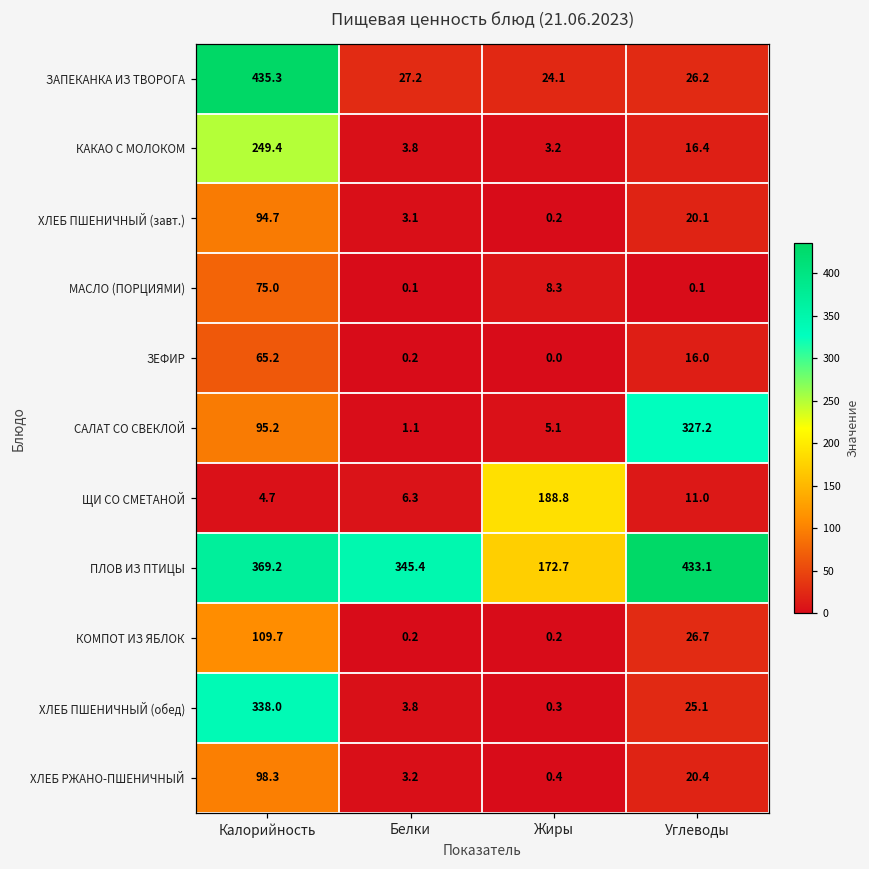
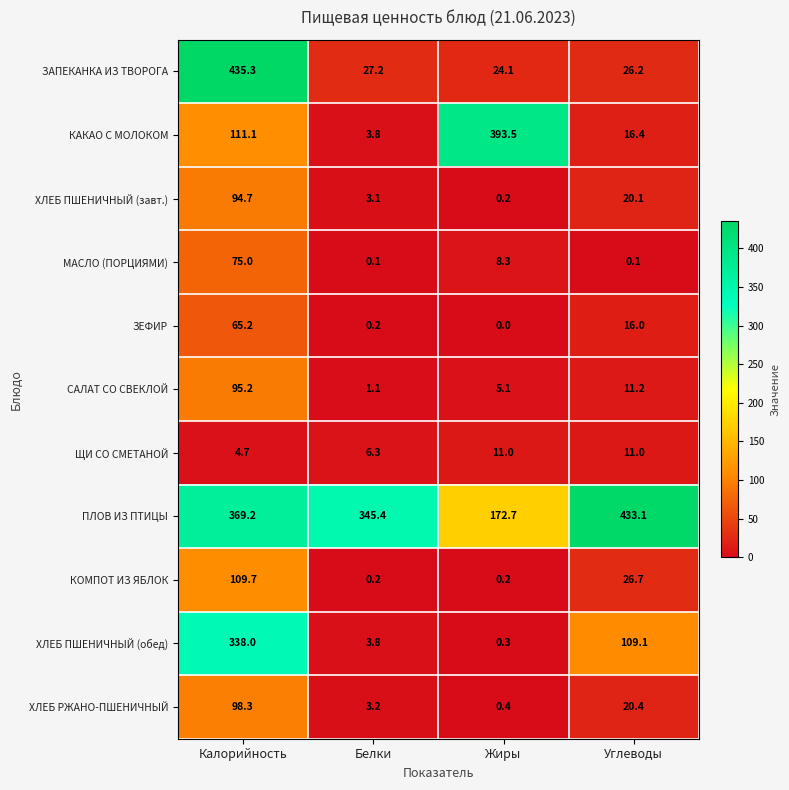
  {
    "ЗАПЕКАНКА ИЗ ТВОРОГА": {
      "Калорийность": 435.3,
      "Белки": 27.2,
      "Жиры": 24.1,
      "Углеводы": 26.2
    },
    "КАКАО С МОЛОКОМ": {
-     "Калорийность": 249.4,
+     "Калорийность": 111.1,
      "Белки": 3.8,
-     "Жиры": 3.2,
+     "Жиры": 393.5,
      "Углеводы": 16.4
    },
    "ХЛЕБ ПШЕНИЧНЫЙ (завт.)": {
      "Калорийность": 94.7,
      "Белки": 3.1,
      "Жиры": 0.2,
      "Углеводы": 20.1
    },
    "МАСЛО (ПОРЦИЯМИ)": {
      "Калорийность": 75.0,
      "Белки": 0.1,
      "Жиры": 8.3,
      "Углеводы": 0.1
    },
    "ЗЕФИР": {
      "Калорийность": 65.2,
      "Белки": 0.2,
      "Жиры": 0.0,
      "Углеводы": 16.0
    },
    "САЛАТ СО СВЕКЛОЙ": {
      "Калорийность": 95.2,
      "Белки": 1.1,
      "Жиры": 5.1,
-     "Углеводы": 327.2
+     "Углеводы": 11.2
    },
    "ЩИ СО СМЕТАНОЙ": {
      "Калорийность": 4.7,
      "Белки": 6.3,
-     "Жиры": 188.8,
+     "Жиры": 11.0,
      "Углеводы": 11.0
    },
    "ПЛОВ ИЗ ПТИЦЫ": {
      "Калорийность": 369.2,
      "Белки": 345.4,
      "Жиры": 172.7,
      "Углеводы": 433.1
    },
    "КОМПОТ ИЗ ЯБЛОК": {
      "Калорийность": 109.7,
      "Белки": 0.2,
      "Жиры": 0.2,
      "Углеводы": 26.7
    },
    "ХЛЕБ ПШЕНИЧНЫЙ (обед)": {
      "Калорийность": 338.0,
      "Белки": 3.8,
      "Жиры": 0.3,
-     "Углеводы": 25.1
+     "Углеводы": 109.1
    },
    "ХЛЕБ РЖАНО-ПШЕНИЧНЫЙ": {
      "Калорийность": 98.3,
      "Белки": 3.2,
      "Жиры": 0.4,
      "Углеводы": 20.4
    }
  }
